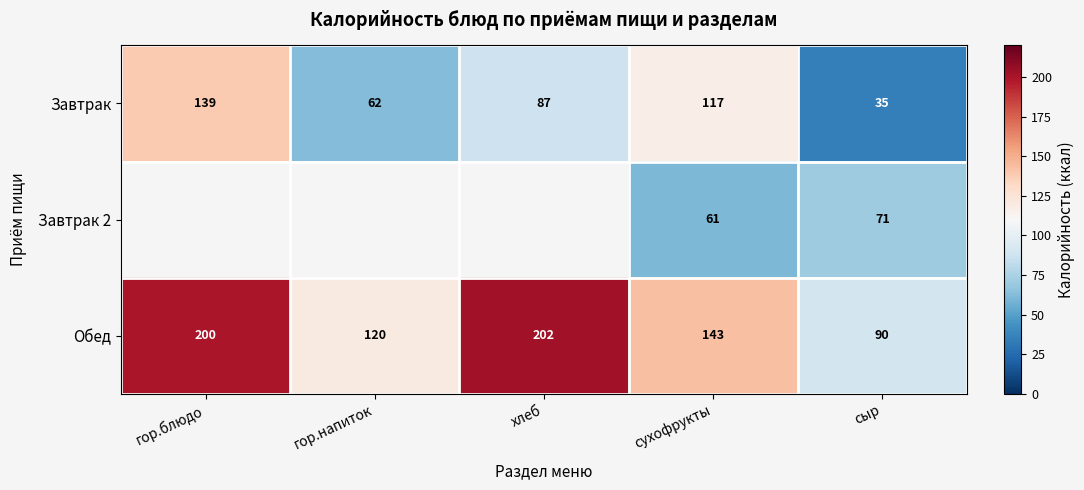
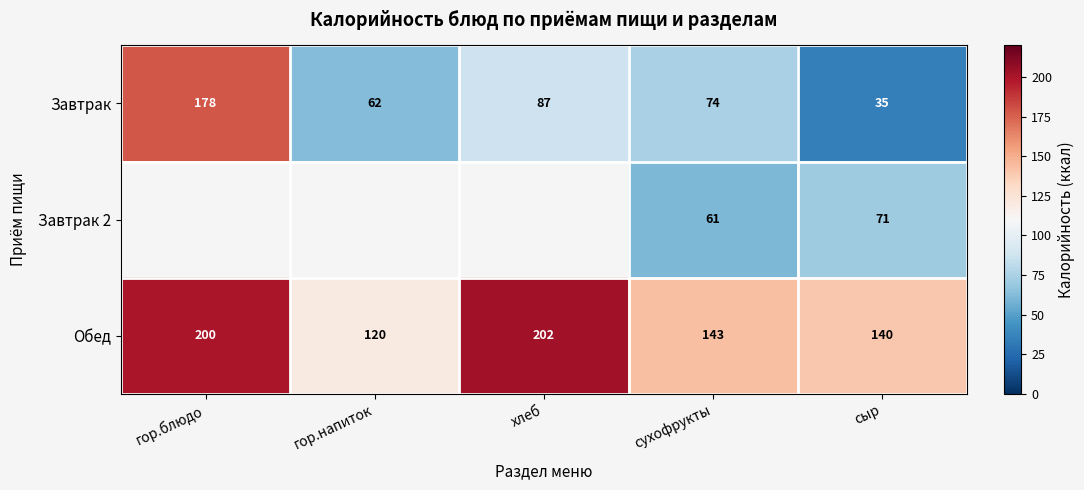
  {
    "Завтрак": {
-     "гор.блюдо": 139,
+     "гор.блюдо": 178,
      "гор.напиток": 62,
      "хлеб": 87,
-     "сухофрукты": 117,
+     "сухофрукты": 74,
      "сыр": 35
    },
    "Завтрак 2": {
      "сухофрукты": 61,
      "сыр": 71
    },
    "Обед": {
      "гор.блюдо": 200,
      "гор.напиток": 120,
      "хлеб": 202,
      "сухофрукты": 143,
-     "сыр": 90
+     "сыр": 140
    }
  }
